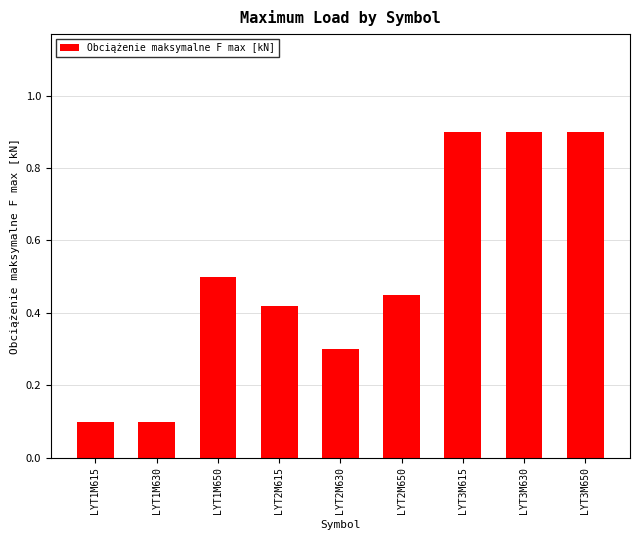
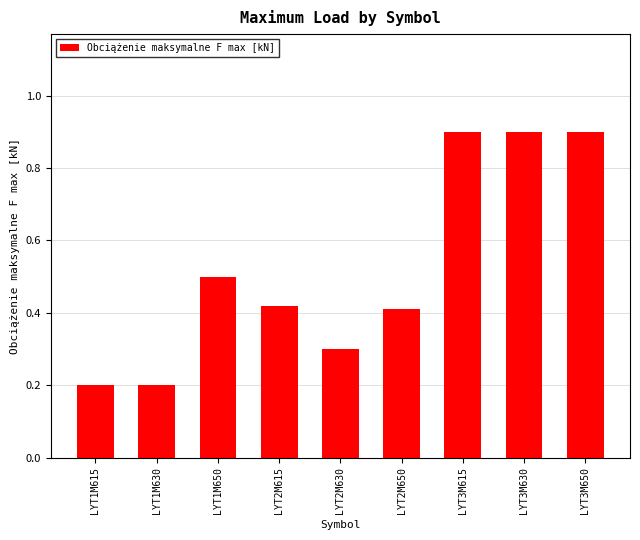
  {
-   "LYT1M615": 0.1,
-   "LYT1M630": 0.1,
+   "LYT1M615": 0.2,
+   "LYT1M630": 0.2,
    "LYT1M650": 0.50,
    "LYT2M615": 0.42,
    "LYT2M630": 0.30,
-   "LYT2M650": 0.45,
+   "LYT2M650": 0.41,
    "LYT3M615": 0.90,
    "LYT3M630": 0.90,
    "LYT3M650": 0.90
  }
